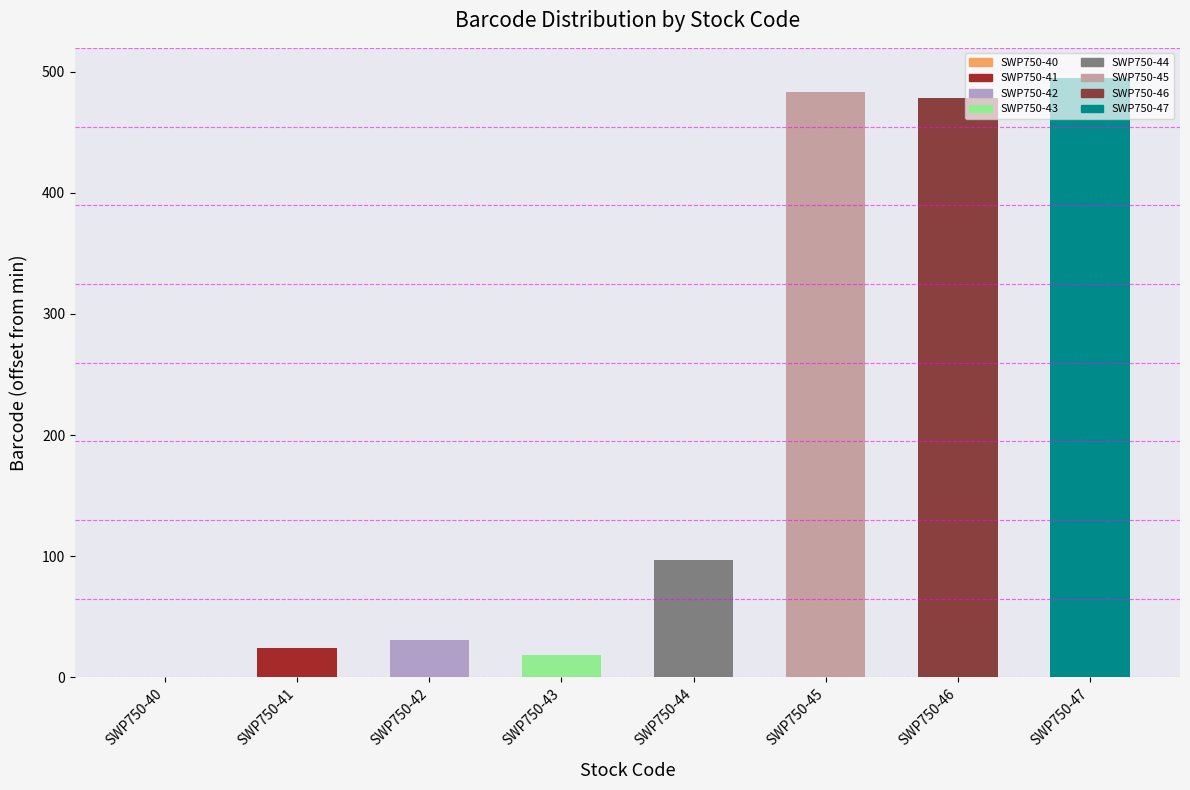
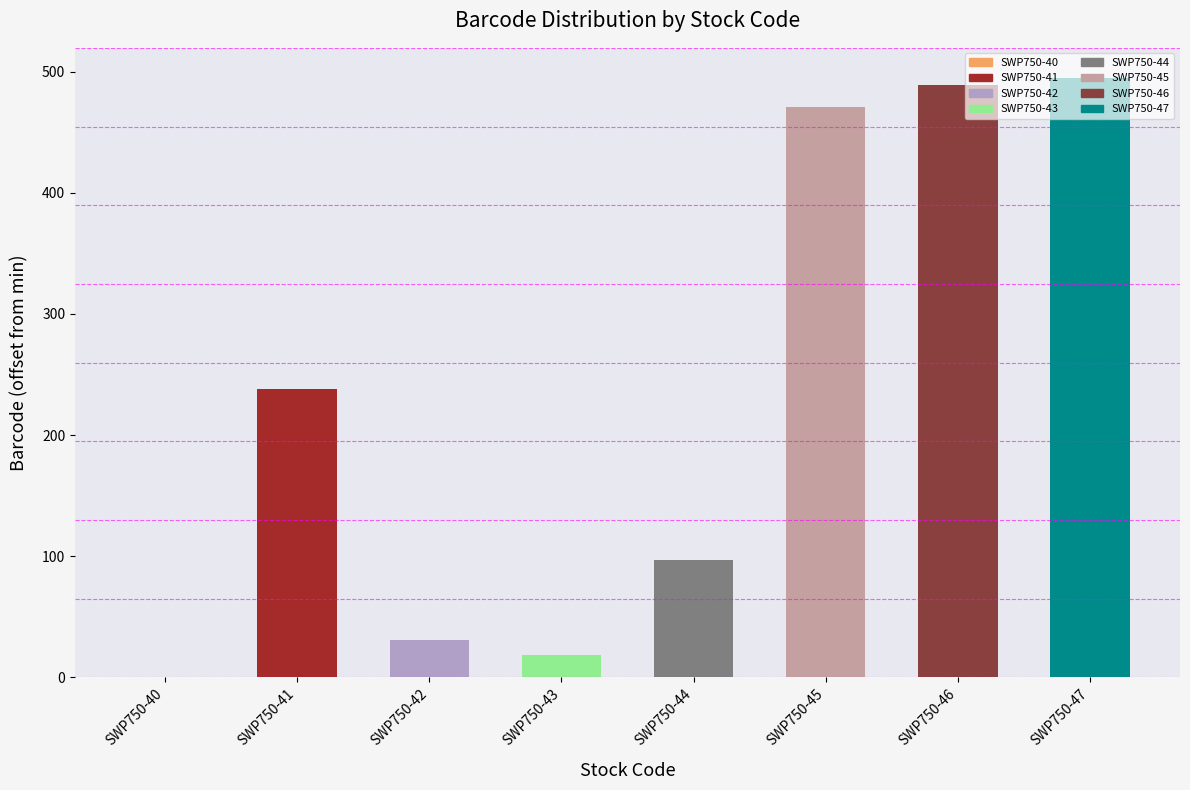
  {
    "SWP750-40": 0,
-   "SWP750-41": 24,
+   "SWP750-41": 238,
    "SWP750-42": 31,
    "SWP750-43": 18,
    "SWP750-44": 97,
-   "SWP750-45": 483,
-   "SWP750-46": 478
+   "SWP750-45": 471,
+   "SWP750-46": 489
  }
